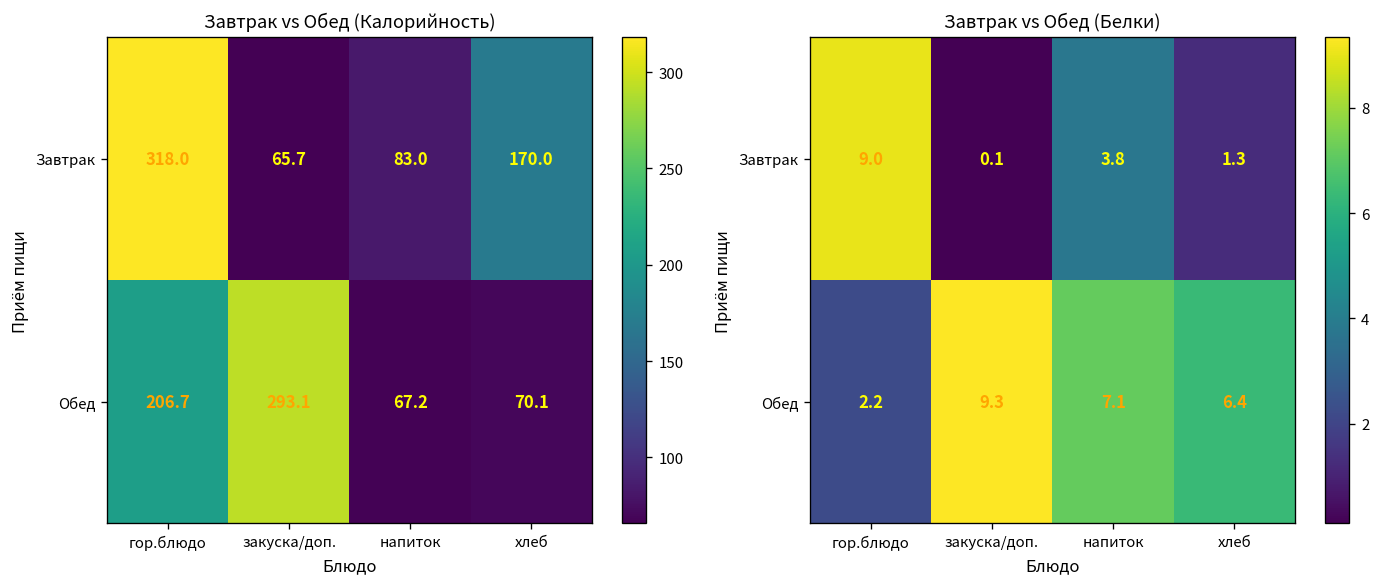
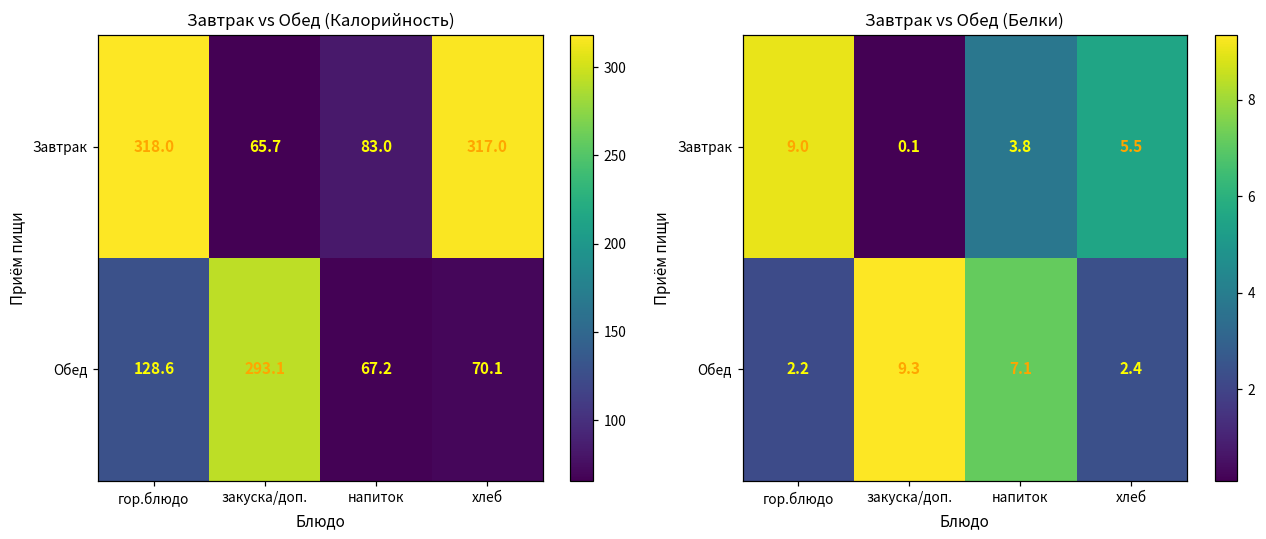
  {
    "Завтрак vs Обед (Калорийность)": {
      "Завтрак": {
        "гор.блюдо": 318.0,
        "закуска/доп.": 65.7,
        "напиток": 83.0,
-       "хлеб": 170.0
+       "хлеб": 317.0
      },
      "Обед": {
-       "гор.блюдо": 206.7,
+       "гор.блюдо": 128.6,
        "закуска/доп.": 293.1,
        "напиток": 67.2,
        "хлеб": 70.1
      }
    },
    "Завтрак vs Обед (Белки)": {
      "Завтрак": {
        "гор.блюдо": 9.0,
        "закуска/доп.": 0.1,
        "напиток": 3.8,
-       "хлеб": 1.3
+       "хлеб": 5.5
      },
      "Обед": {
        "гор.блюдо": 2.2,
        "закуска/доп.": 9.3,
        "напиток": 7.1,
-       "хлеб": 6.4
+       "хлеб": 2.4
      }
    }
  }
